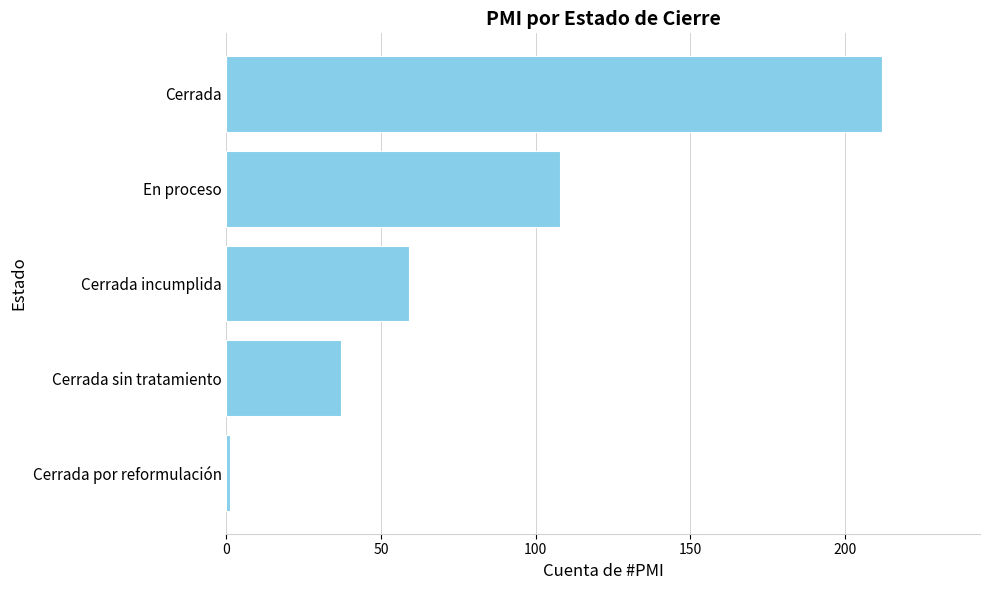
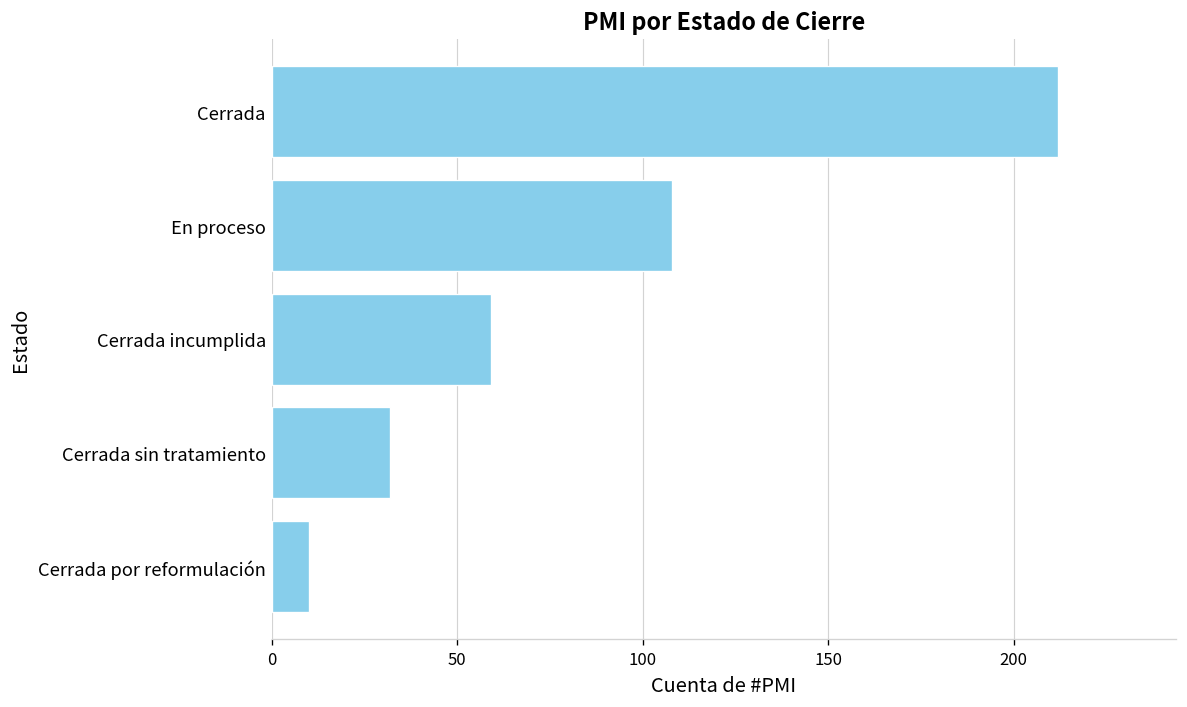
  {
    "Cerrada": 212,
    "En proceso": 108,
    "Cerrada incumplida": 59,
-   "Cerrada sin tratamiento": 37,
-   "Cerrada por reformulación": 1
+   "Cerrada sin tratamiento": 32,
+   "Cerrada por reformulación": 10
  }
